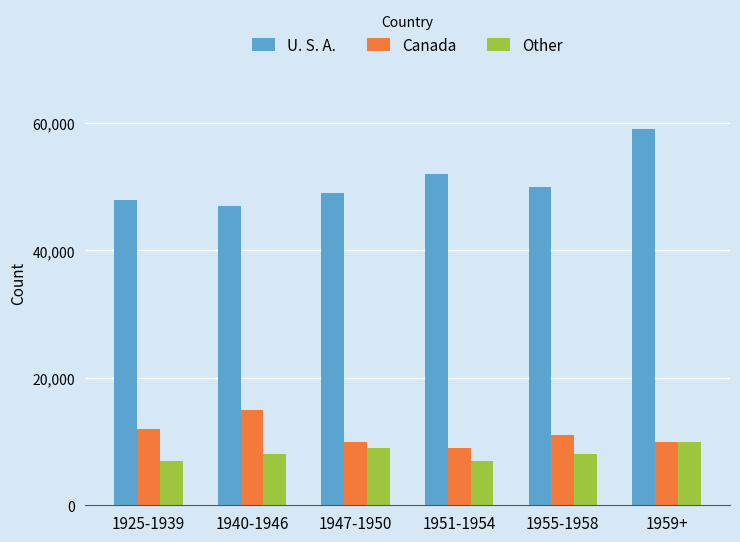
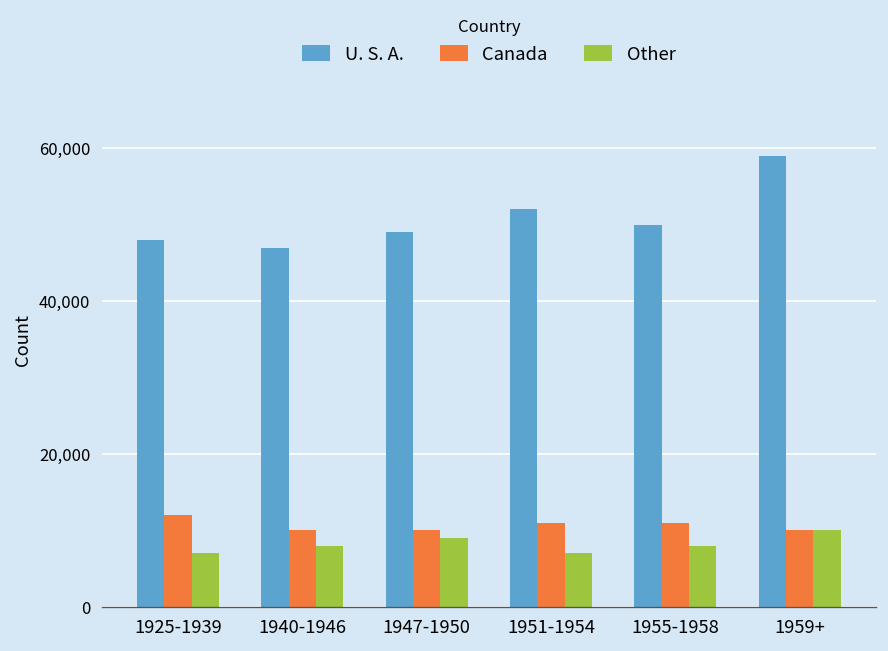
  {
    "U. S. A.": {
      "1925-1939": "48,000",
      "1940-1946": "47,000",
      "1947-1950": "49,000",
      "1951-1954": "52,000",
      "1955-1958": "50,000",
      "1959+": "59,000"
    },
    "Canada": {
      "1925-1939": "12,000",
-     "1940-1946": "15,000",
+     "1940-1946": "10,000",
      "1947-1950": "10,000",
-     "1951-1954": "9,000",
+     "1951-1954": "11,000",
      "1955-1958": "11,000",
      "1959+": "10,000"
    },
    "Other": {
      "1925-1939": "7,000",
      "1940-1946": "8,000",
      "1947-1950": "9,000",
      "1951-1954": "7,000",
      "1955-1958": "8,000",
      "1959+": "10,000"
    }
  }
